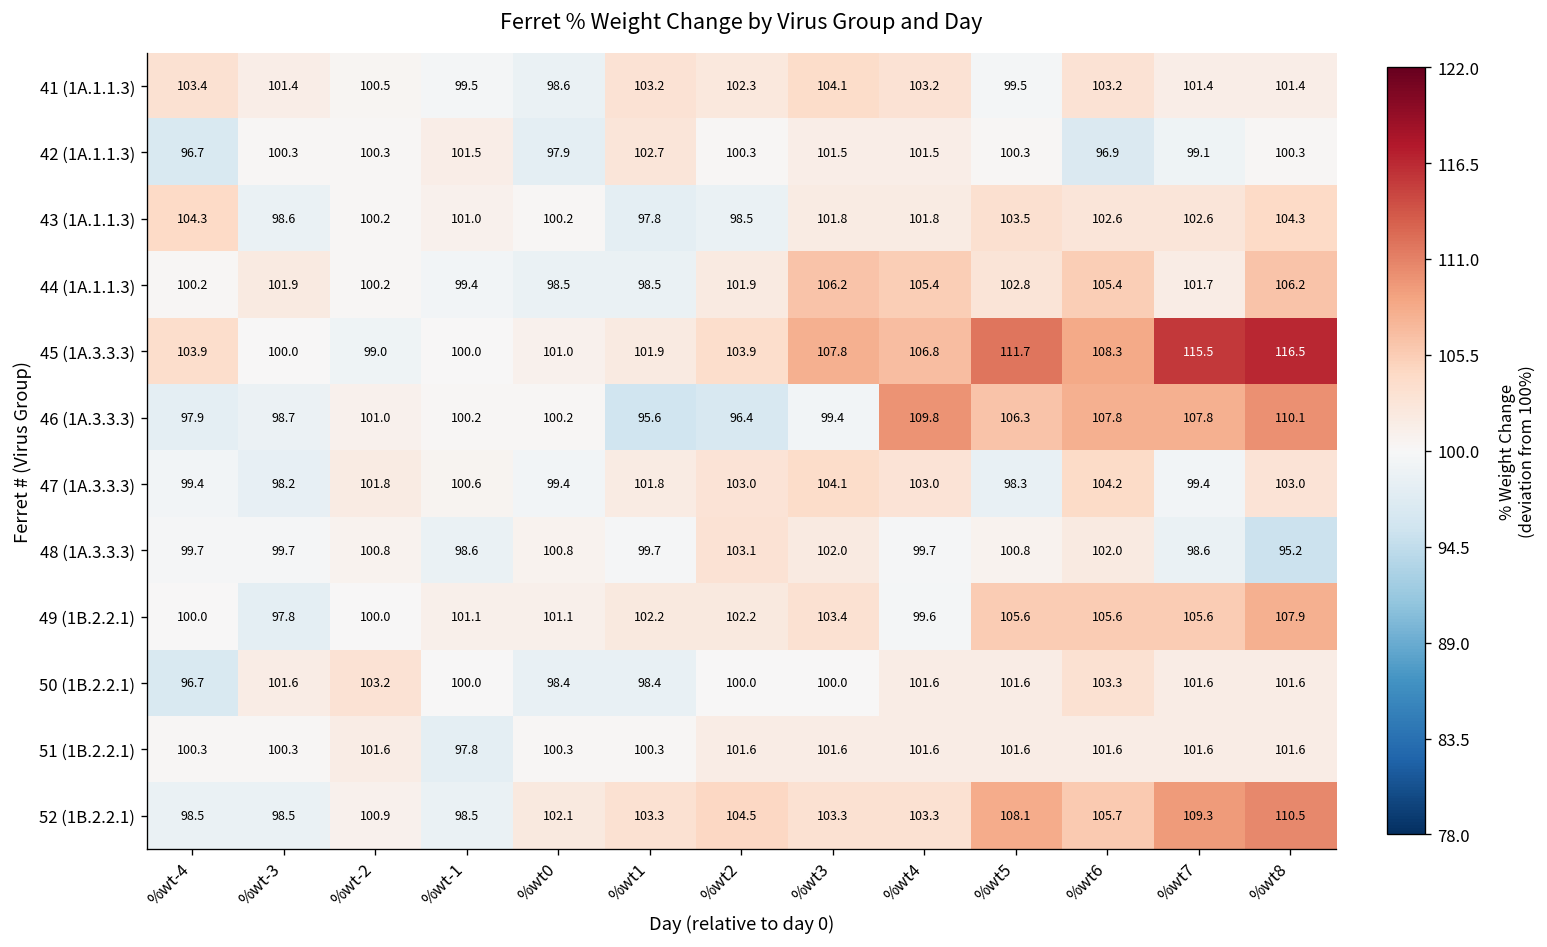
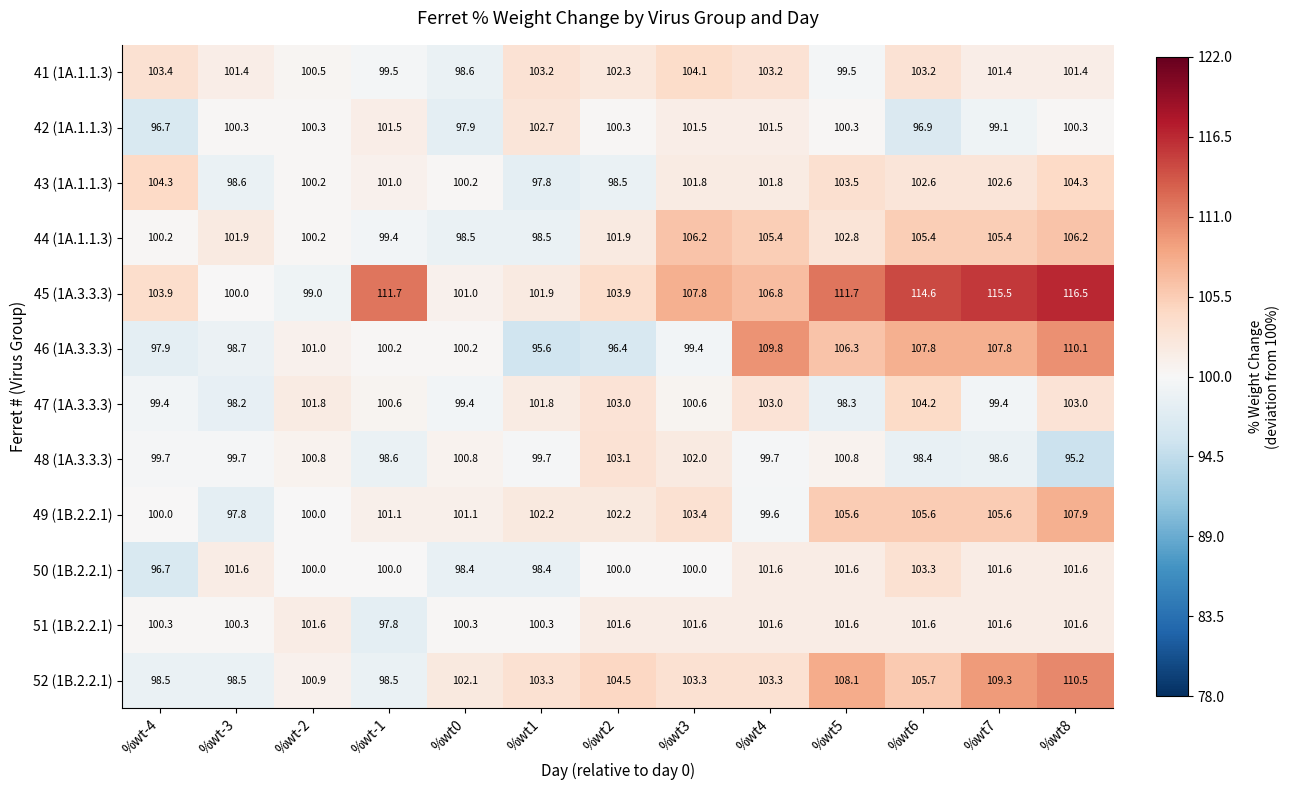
  {
    "41 (1A.1.1.3)": {
      "%wt-4": 103.4,
      "%wt-3": 101.4,
      "%wt-2": 100.5,
      "%wt-1": 99.5,
      "%wt0": 98.6,
      "%wt1": 103.2,
      "%wt2": 102.3,
      "%wt3": 104.1,
      "%wt4": 103.2,
      "%wt5": 99.5,
      "%wt6": 103.2,
      "%wt7": 101.4,
      "%wt8": 101.4
    },
    "42 (1A.1.1.3)": {
      "%wt-4": 96.7,
      "%wt-3": 100.3,
      "%wt-2": 100.3,
      "%wt-1": 101.5,
      "%wt0": 97.9,
      "%wt1": 102.7,
      "%wt2": 100.3,
      "%wt3": 101.5,
      "%wt4": 101.5,
      "%wt5": 100.3,
      "%wt6": 96.9,
      "%wt7": 99.1,
      "%wt8": 100.3
    },
    "43 (1A.1.1.3)": {
      "%wt-4": 104.3,
      "%wt-3": 98.6,
      "%wt-2": 100.2,
      "%wt-1": 101.0,
      "%wt0": 100.2,
      "%wt1": 97.8,
      "%wt2": 98.5,
      "%wt3": 101.8,
      "%wt4": 101.8,
      "%wt5": 103.5,
      "%wt6": 102.6,
      "%wt7": 102.6,
      "%wt8": 104.3
    },
    "44 (1A.1.1.3)": {
      "%wt-4": 100.2,
      "%wt-3": 101.9,
      "%wt-2": 100.2,
      "%wt-1": 99.4,
      "%wt0": 98.5,
      "%wt1": 98.5,
      "%wt2": 101.9,
      "%wt3": 106.2,
      "%wt4": 105.4,
      "%wt5": 102.8,
      "%wt6": 105.4,
-     "%wt7": 101.7,
+     "%wt7": 105.4,
      "%wt8": 106.2
    },
    "45 (1A.3.3.3)": {
      "%wt-4": 103.9,
      "%wt-3": 100.0,
      "%wt-2": 99.0,
-     "%wt-1": 100.0,
+     "%wt-1": 111.7,
      "%wt0": 101.0,
      "%wt1": 101.9,
      "%wt2": 103.9,
      "%wt3": 107.8,
      "%wt4": 106.8,
      "%wt5": 111.7,
-     "%wt6": 108.3,
+     "%wt6": 114.6,
      "%wt7": 115.5,
      "%wt8": 116.5
    },
    "46 (1A.3.3.3)": {
      "%wt-4": 97.9,
      "%wt-3": 98.7,
      "%wt-2": 101.0,
      "%wt-1": 100.2,
      "%wt0": 100.2,
      "%wt1": 95.6,
      "%wt2": 96.4,
      "%wt3": 99.4,
      "%wt4": 109.8,
      "%wt5": 106.3,
      "%wt6": 107.8,
      "%wt7": 107.8,
      "%wt8": 110.1
    },
    "47 (1A.3.3.3)": {
      "%wt-4": 99.4,
      "%wt-3": 98.2,
      "%wt-2": 101.8,
      "%wt-1": 100.6,
      "%wt0": 99.4,
      "%wt1": 101.8,
      "%wt2": 103.0,
-     "%wt3": 104.1,
+     "%wt3": 100.6,
      "%wt4": 103.0,
      "%wt5": 98.3,
      "%wt6": 104.2,
      "%wt7": 99.4,
      "%wt8": 103.0
    },
    "48 (1A.3.3.3)": {
      "%wt-4": 99.7,
      "%wt-3": 99.7,
      "%wt-2": 100.8,
      "%wt-1": 98.6,
      "%wt0": 100.8,
      "%wt1": 99.7,
      "%wt2": 103.1,
      "%wt3": 102.0,
      "%wt4": 99.7,
      "%wt5": 100.8,
-     "%wt6": 102.0,
+     "%wt6": 98.4,
      "%wt7": 98.6,
      "%wt8": 95.2
    },
    "49 (1B.2.2.1)": {
      "%wt-4": 100.0,
      "%wt-3": 97.8,
      "%wt-2": 100.0,
      "%wt-1": 101.1,
      "%wt0": 101.1,
      "%wt1": 102.2,
      "%wt2": 102.2,
      "%wt3": 103.4,
      "%wt4": 99.6,
      "%wt5": 105.6,
      "%wt6": 105.6,
      "%wt7": 105.6,
      "%wt8": 107.9
    },
    "50 (1B.2.2.1)": {
      "%wt-4": 96.7,
      "%wt-3": 101.6,
-     "%wt-2": 103.2,
+     "%wt-2": 100.0,
      "%wt-1": 100.0,
      "%wt0": 98.4,
      "%wt1": 98.4,
      "%wt2": 100.0,
      "%wt3": 100.0,
      "%wt4": 101.6,
      "%wt5": 101.6,
      "%wt6": 103.3,
      "%wt7": 101.6,
      "%wt8": 101.6
    },
    "51 (1B.2.2.1)": {
      "%wt-4": 100.3,
      "%wt-3": 100.3,
      "%wt-2": 101.6,
      "%wt-1": 97.8,
      "%wt0": 100.3,
      "%wt1": 100.3,
      "%wt2": 101.6,
      "%wt3": 101.6,
      "%wt4": 101.6,
      "%wt5": 101.6,
      "%wt6": 101.6,
      "%wt7": 101.6,
      "%wt8": 101.6
    },
    "52 (1B.2.2.1)": {
      "%wt-4": 98.5,
      "%wt-3": 98.5,
      "%wt-2": 100.9,
      "%wt-1": 98.5,
      "%wt0": 102.1,
      "%wt1": 103.3,
      "%wt2": 104.5,
      "%wt3": 103.3,
      "%wt4": 103.3,
      "%wt5": 108.1,
      "%wt6": 105.7,
      "%wt7": 109.3,
      "%wt8": 110.5
    }
  }
